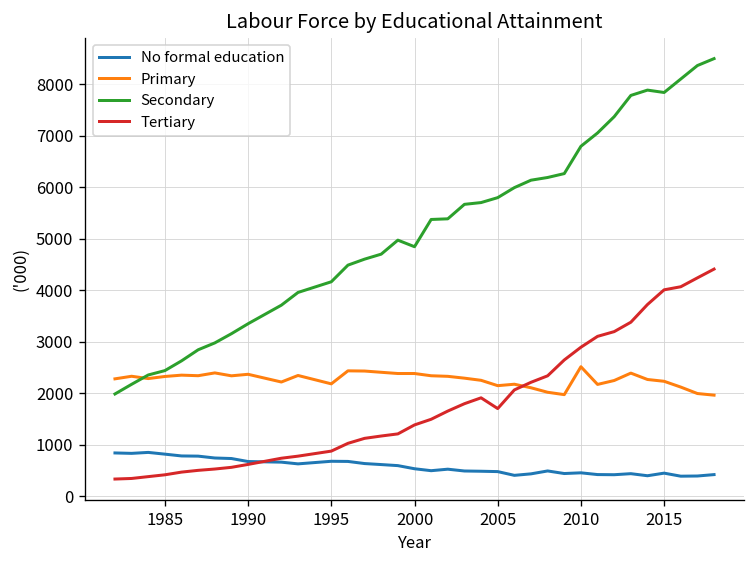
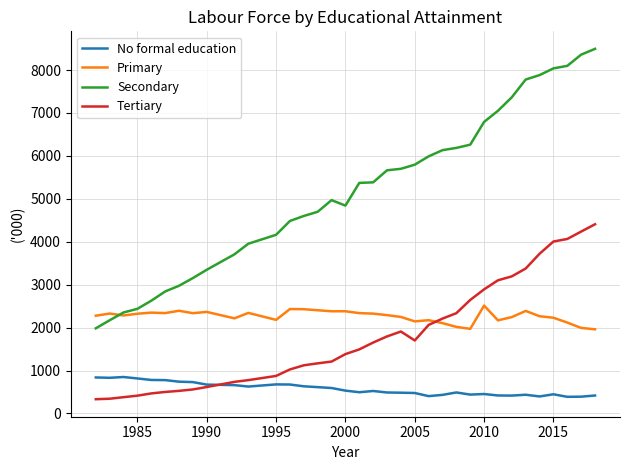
  {
    "No formal education": {
      "1985": 800,
      "1995": 700,
      "2000": 500,
      "2005": 500,
      "2010": 500,
      "2015": 400
    },
    "Primary": {
      "1985": 2300,
      "1990": 2400,
      "1995": 2200,
      "2000": 2400,
      "2005": 2100,
      "2010": 2500,
      "2015": 2200
    },
    "Secondary": {
      "1985": 2400,
      "1990": 3300,
      "1995": 4200,
      "2000": 4800,
      "2005": 5800,
      "2010": 6800,
-     "2015": 7800
+     "2015": 8000
    },
    "Tertiary": {
      "1985": 400,
      "1995": 900,
      "2000": 1400,
      "2005": 1700,
      "2010": 2900,
      "2015": 4000
    }
  }
